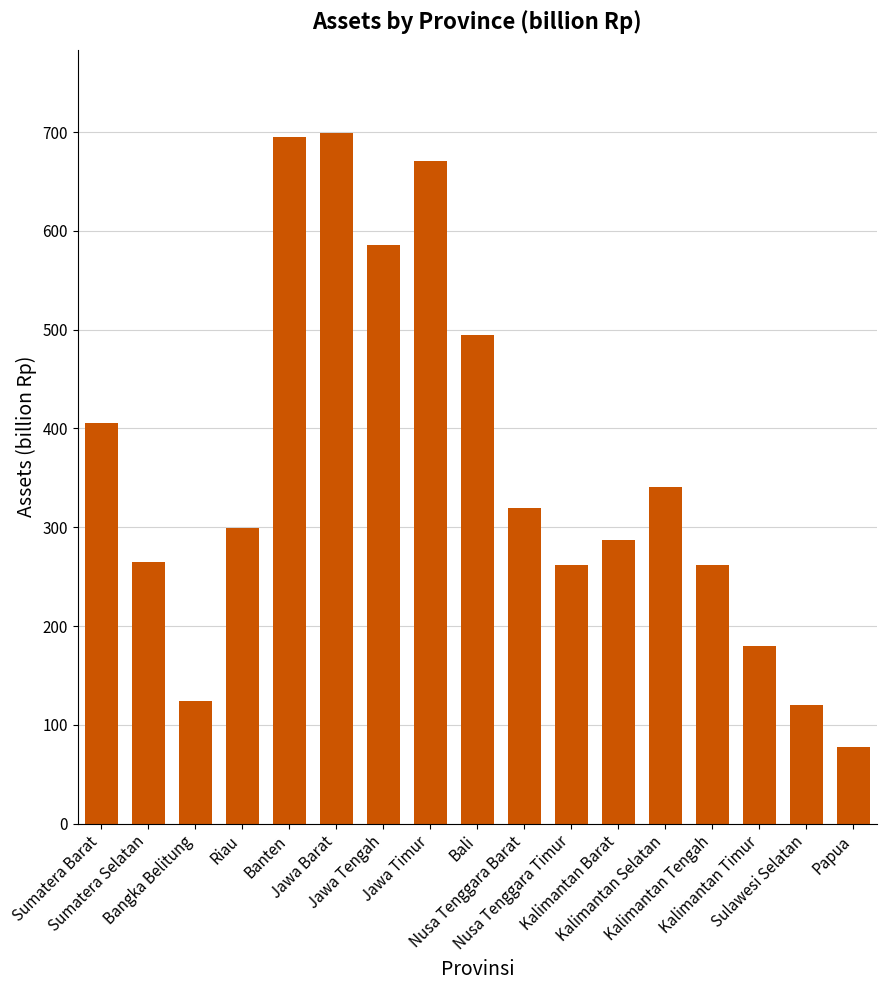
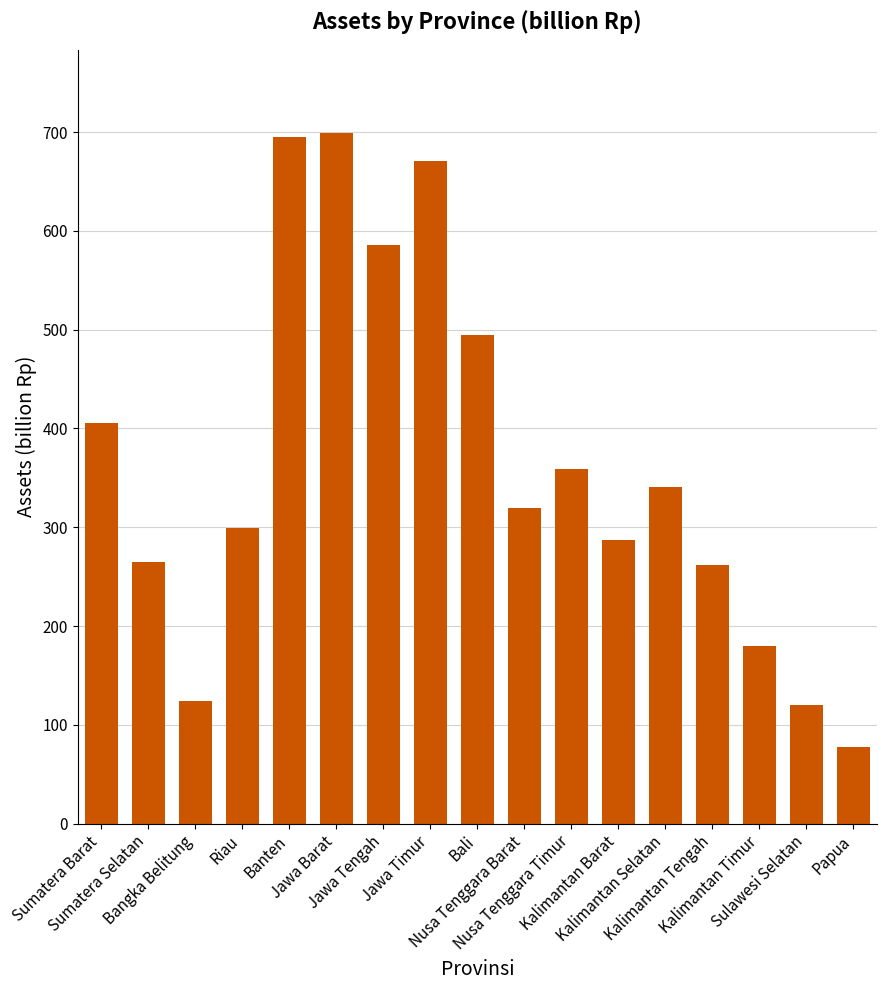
  {
    "Sumatera Barat": 410,
    "Sumatera Selatan": 260,
    "Bangka Belitung": 120,
    "Riau": 300,
    "Banten": 690,
    "Jawa Barat": 700,
    "Jawa Tengah": 590,
    "Jawa Timur": 670,
    "Bali": 490,
    "Nusa Tenggara Barat": 320,
-   "Nusa Tenggara Timur": 260,
+   "Nusa Tenggara Timur": 360,
    "Kalimantan Barat": 290,
    "Kalimantan Selatan": 340,
    "Kalimantan Tengah": 260,
    "Kalimantan Timur": 180,
    "Sulawesi Selatan": 120,
    "Papua": 80
  }
